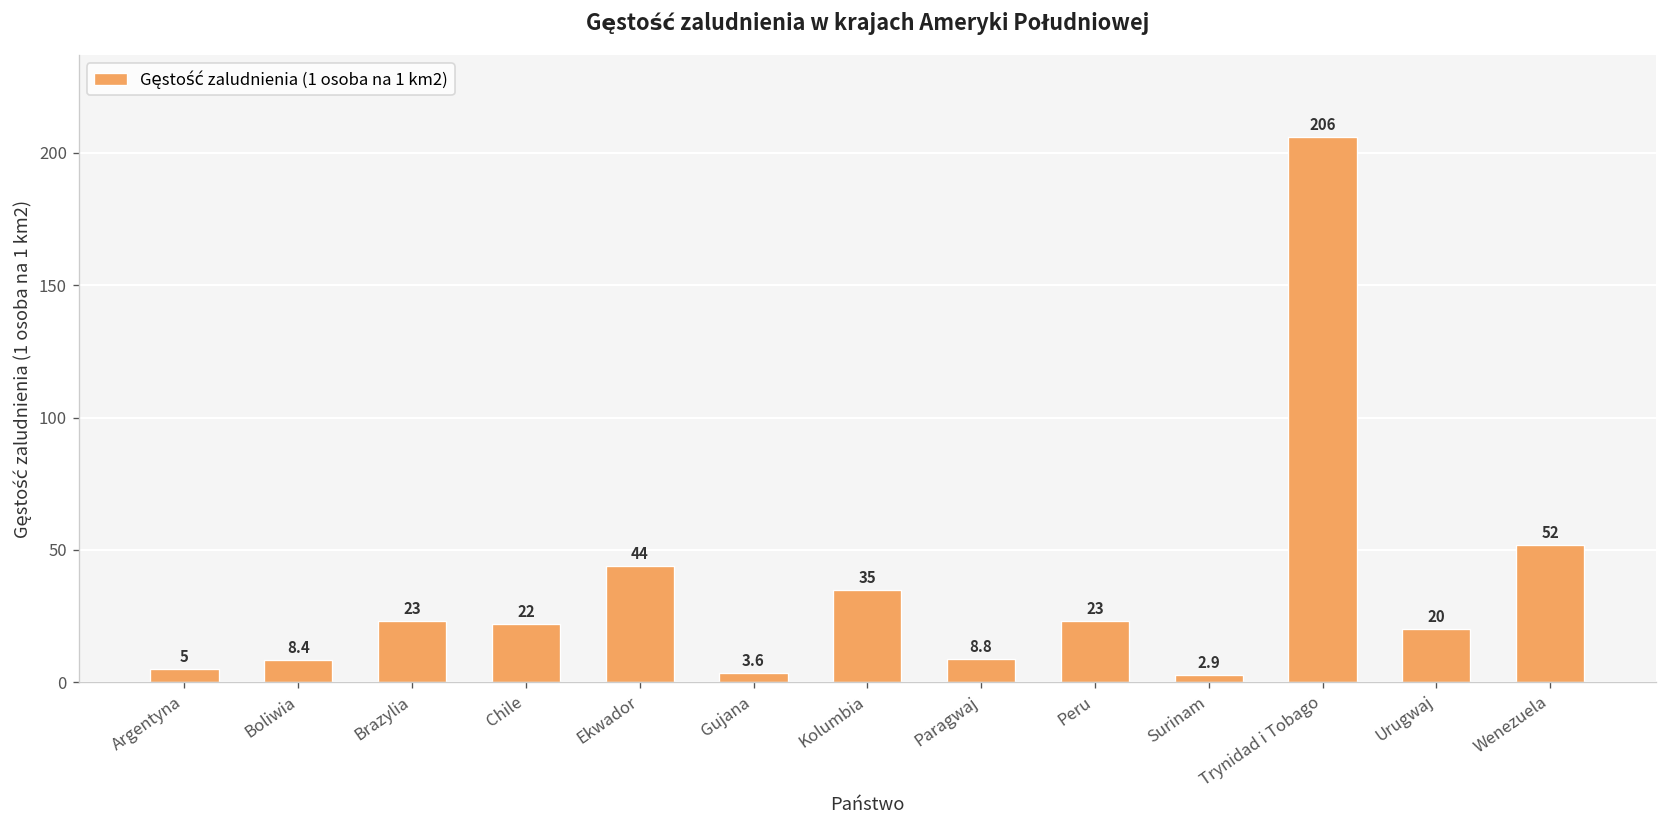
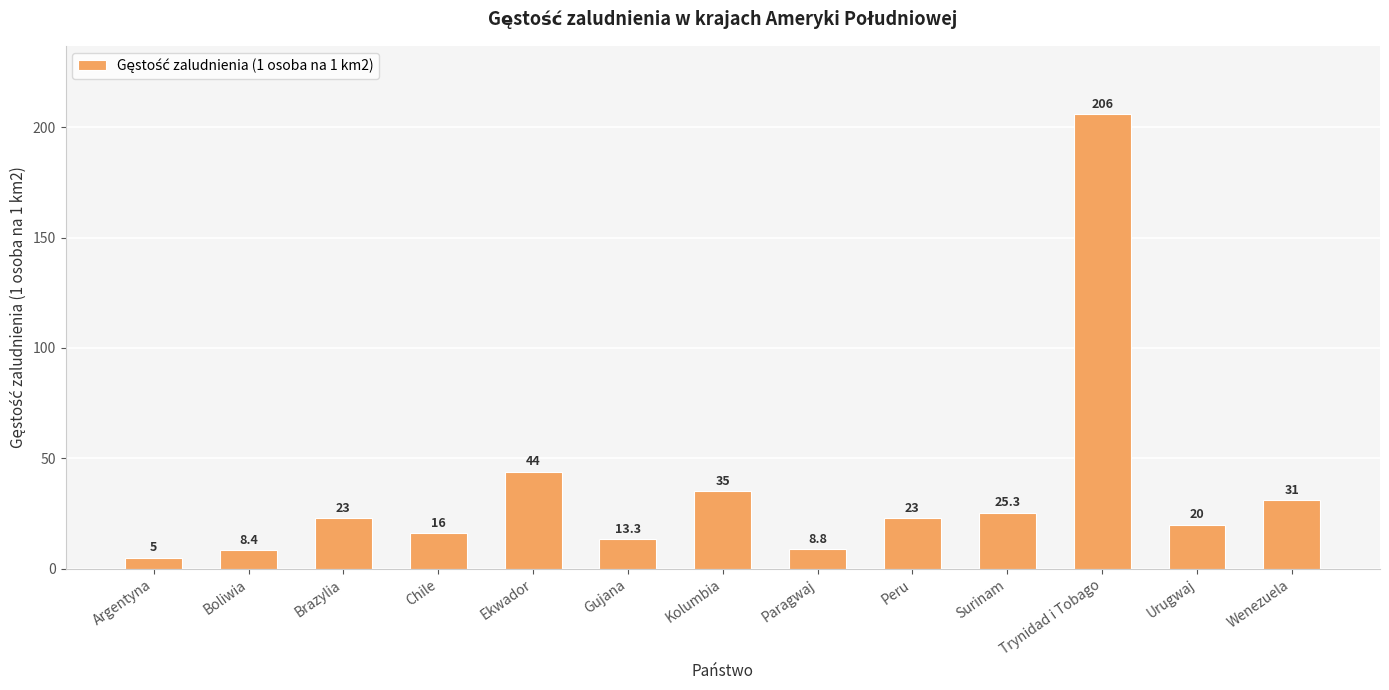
  {
    "Argentyna": 5,
    "Boliwia": 8.4,
    "Brazylia": 23,
-   "Chile": 22,
+   "Chile": 16,
    "Ekwador": 44,
-   "Gujana": 3.6,
+   "Gujana": 13.3,
    "Kolumbia": 35,
    "Paragwaj": 8.8,
    "Peru": 23,
-   "Surinam": 2.9,
+   "Surinam": 25.3,
    "Trynidad i Tobago": 206,
    "Urugwaj": 20,
-   "Wenezuela": 52
+   "Wenezuela": 31
  }
